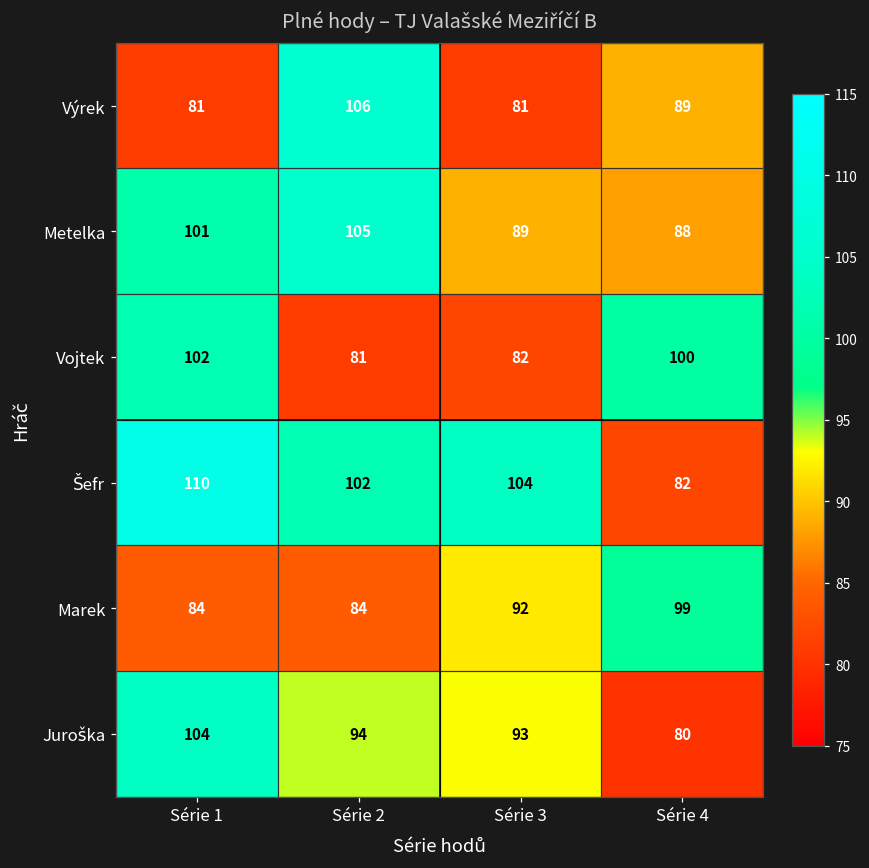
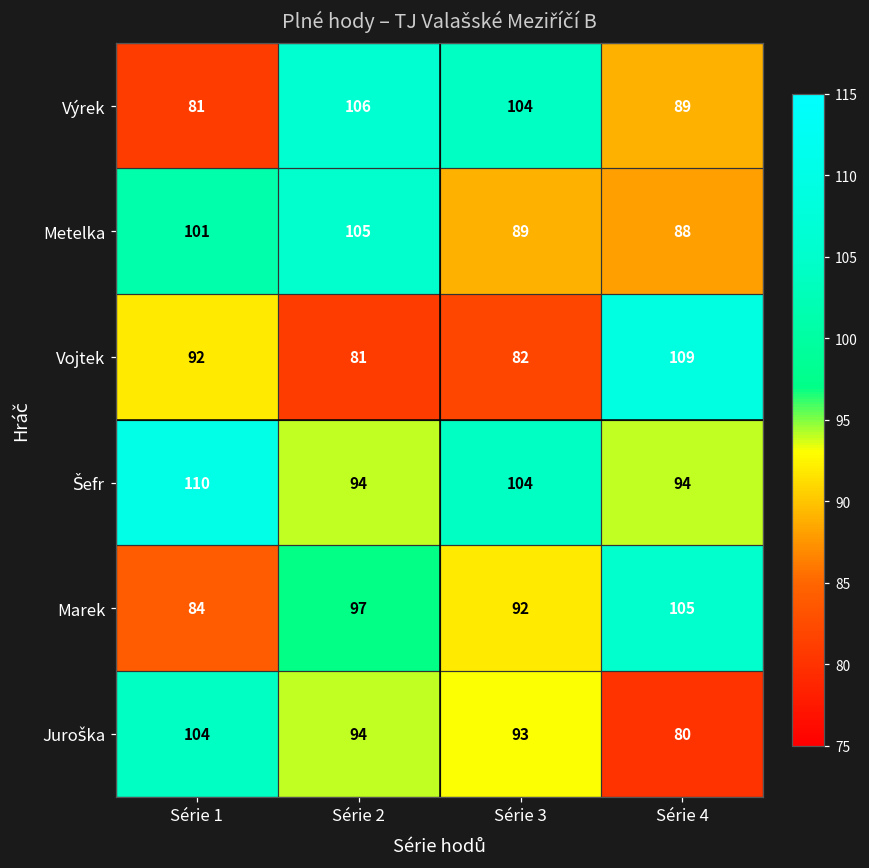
  {
    "Výrek": {
      "Série 1": 81,
      "Série 2": 106,
-     "Série 3": 81,
+     "Série 3": 104,
      "Série 4": 89
    },
    "Metelka": {
      "Série 1": 101,
      "Série 2": 105,
      "Série 3": 89,
      "Série 4": 88
    },
    "Vojtek": {
-     "Série 1": 102,
+     "Série 1": 92,
      "Série 2": 81,
      "Série 3": 82,
-     "Série 4": 100
+     "Série 4": 109
    },
    "Šefr": {
      "Série 1": 110,
-     "Série 2": 102,
+     "Série 2": 94,
      "Série 3": 104,
-     "Série 4": 82
+     "Série 4": 94
    },
    "Marek": {
      "Série 1": 84,
-     "Série 2": 84,
+     "Série 2": 97,
      "Série 3": 92,
-     "Série 4": 99
+     "Série 4": 105
    },
    "Juroška": {
      "Série 1": 104,
      "Série 2": 94,
      "Série 3": 93,
      "Série 4": 80
    }
  }
